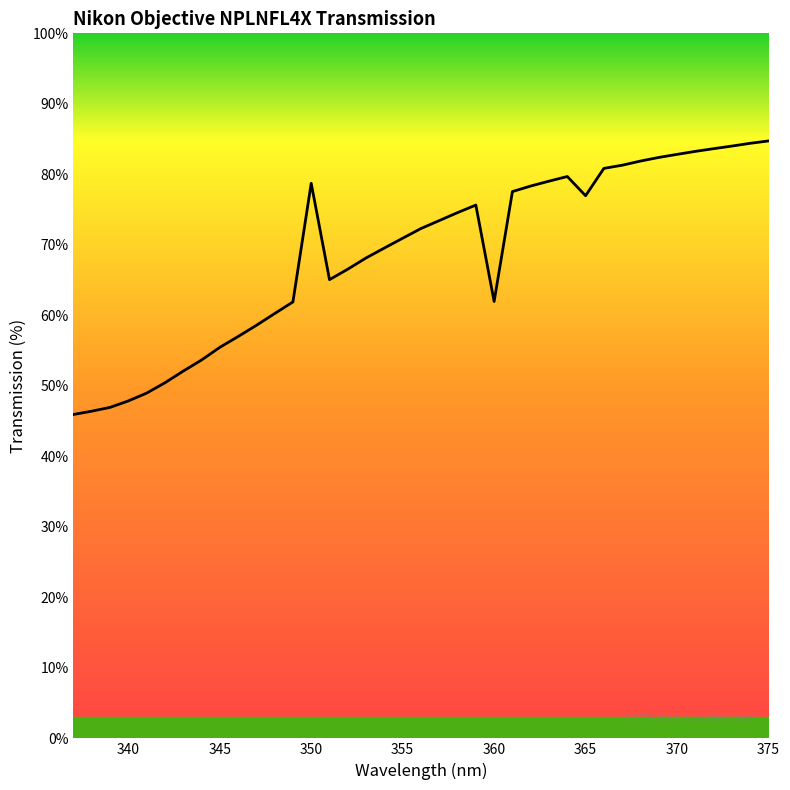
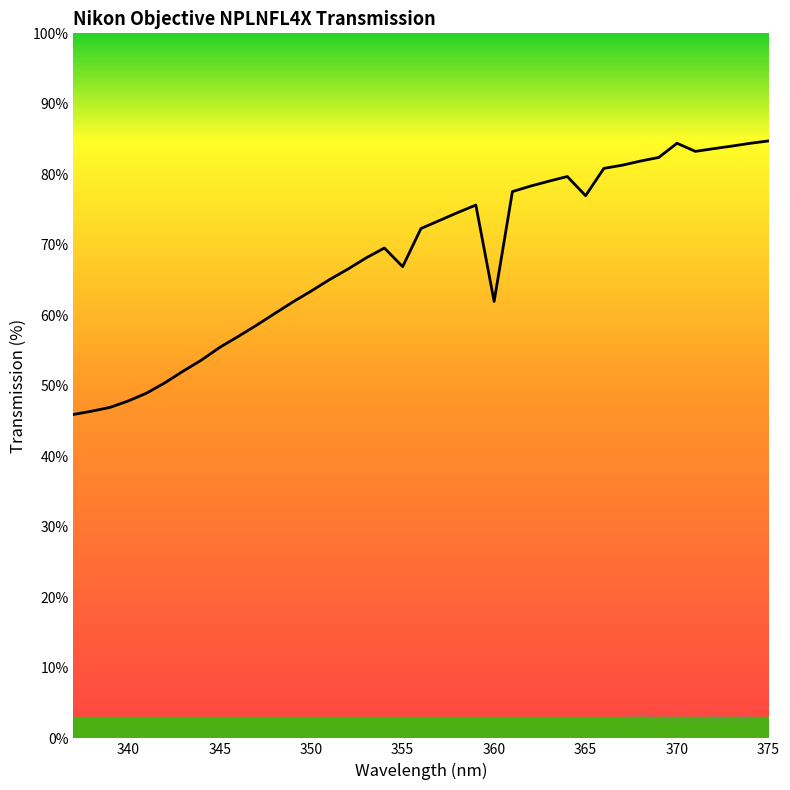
  {
    "340": "48%",
    "345": "55%",
-   "350": "79%",
-   "355": "71%",
+   "350": "63%",
+   "355": "67%",
    "360": "62%",
    "365": "77%",
-   "370": "83%",
+   "370": "84%",
    "375": "85%"
  }
